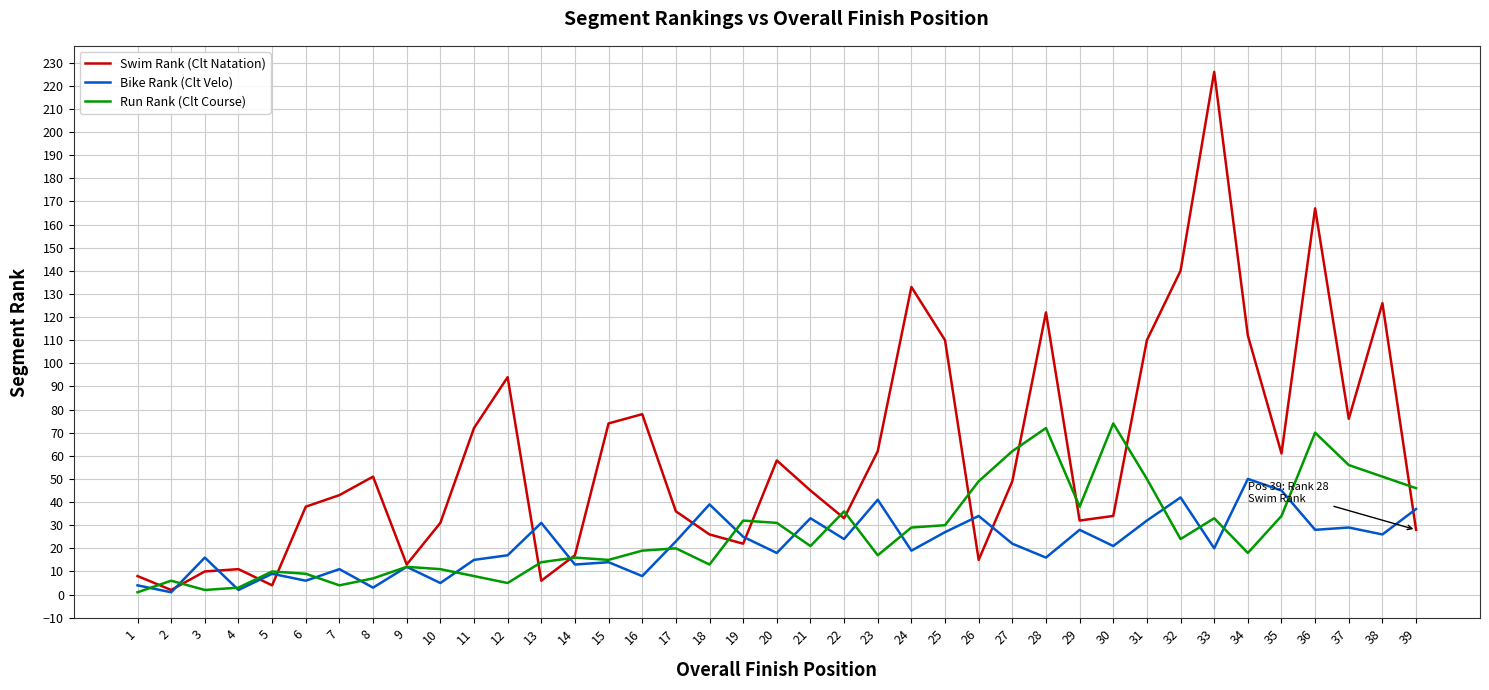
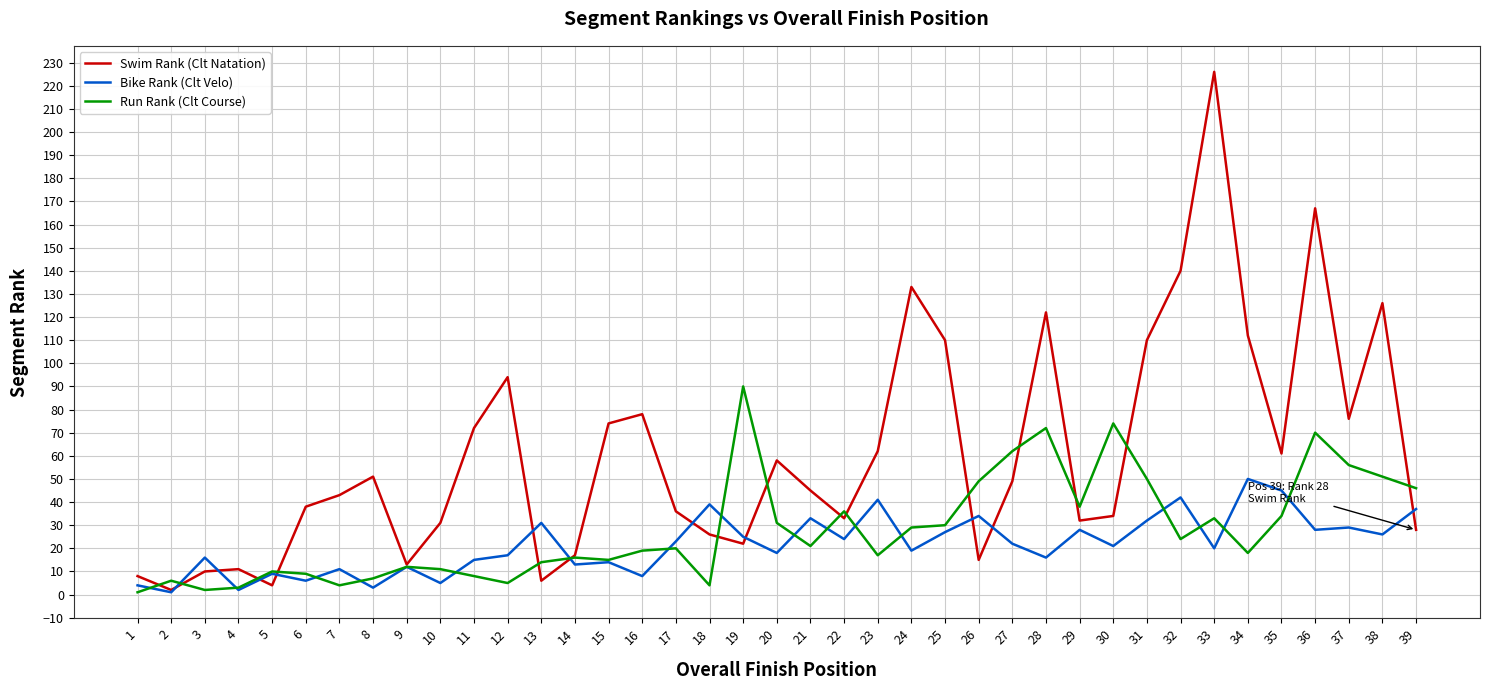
  {
    "Swim Rank (Clt Natation)": {
      "1": 8,
      "3": 10,
      "4": 11,
      "5": 4,
      "6": 38,
      "7": 43,
      "8": 51,
      "10": 31,
      "11": 72,
      "12": 94,
      "13": 6,
      "15": 74,
      "16": 78,
      "17": 36,
      "18": 26,
      "19": 22,
      "20": 58,
      "21": 45,
      "22": 33,
      "23": 62,
      "24": 133,
      "25": 110,
      "26": 15,
      "27": 49,
      "28": 122,
      "29": 32,
      "30": 34,
      "31": 110,
      "32": 140,
      "33": 226,
      "34": 112,
      "35": 61,
      "36": 167,
      "37": 76,
      "38": 126,
      "39": 28
    },
    "Bike Rank (Clt Velo)": {
      "1": 4,
      "3": 16,
      "6": 6,
      "7": 11,
      "8": 3,
      "10": 5,
      "11": 15,
      "12": 17,
      "13": 31,
      "14": 13,
      "16": 8,
      "17": 23,
      "18": 39,
      "19": 25,
      "20": 18,
      "21": 33,
      "22": 24,
      "23": 41,
      "24": 19,
      "25": 27,
      "26": 34,
      "27": 22,
      "28": 16,
      "29": 28,
      "30": 21,
      "31": 32,
      "32": 42,
      "33": 20,
      "34": 50,
      "38": 26,
      "39": 37
    },
    "Run Rank (Clt Course)": {
      "1": 1,
      "2": 6,
      "3": 2,
      "6": 9,
      "7": 4,
      "8": 7,
      "10": 11,
      "11": 8,
      "12": 5,
      "13": 14,
      "16": 19,
      "17": 20,
-     "18": 13,
-     "19": 32,
+     "18": 4,
+     "19": 90,
      "20": 31,
      "21": 21,
      "22": 36,
      "23": 17,
      "24": 29,
      "25": 30,
      "26": 49,
      "27": 62,
      "28": 72,
      "29": 38,
      "30": 74,
      "31": 50,
      "32": 24,
      "33": 33,
      "34": 18,
      "36": 70,
      "37": 56,
      "38": 51,
      "39": 46
    }
  }
